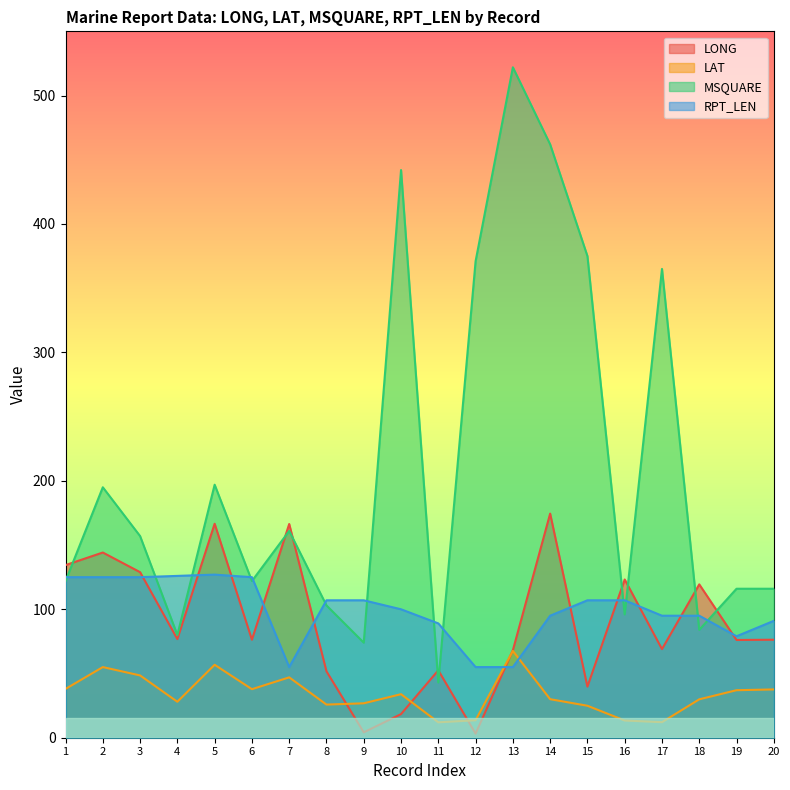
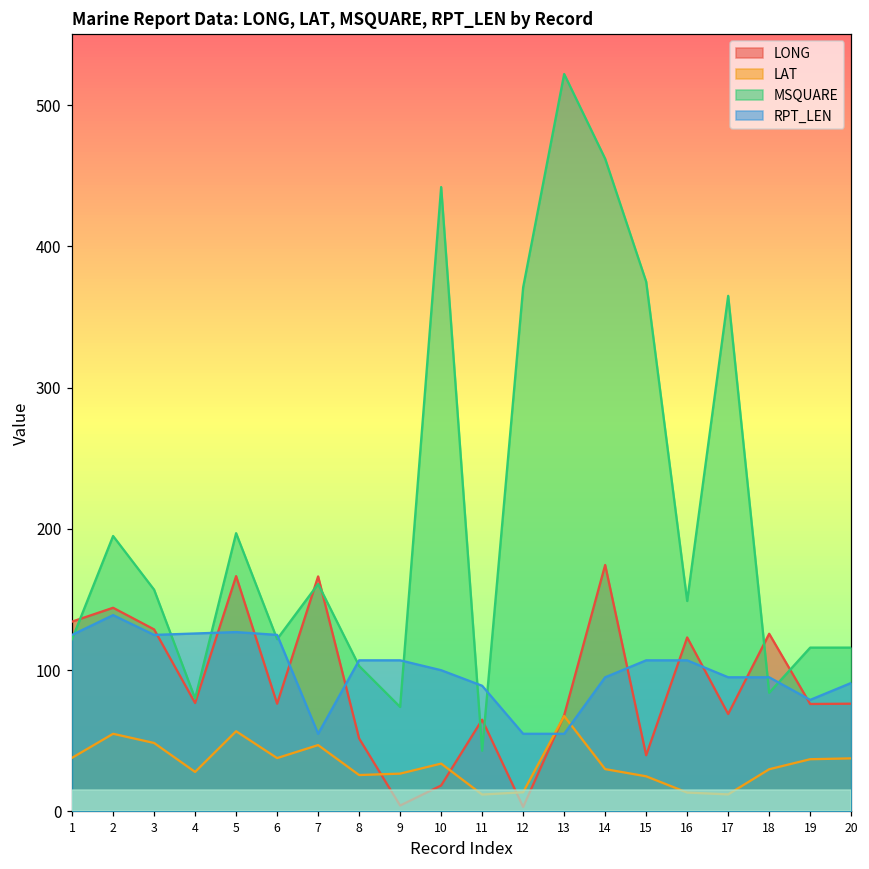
  {
    "LONG": {
      "1": 134,
      "2": 144,
      "3": 129,
      "4": 77,
      "5": 167,
      "6": 76,
      "7": 166,
      "8": 52,
      "10": 18,
-     "11": 53,
+     "11": 65,
      "14": 175,
      "15": 40,
      "16": 123,
      "17": 69,
-     "18": 119,
+     "18": 126,
      "19": 76,
      "20": 76
    },
    "LAT": {
      "1": 38,
      "2": 55,
      "3": 49,
      "4": 28,
      "5": 57,
      "6": 38,
      "7": 47,
      "8": 26,
      "9": 27,
      "10": 34,
      "14": 30,
      "15": 25,
      "18": 30,
      "19": 37,
      "20": 38
    },
    "MSQUARE": {
      "1": 122,
      "2": 195,
      "3": 157,
      "4": 80,
      "5": 197,
      "6": 122,
      "7": 161,
      "8": 103,
      "9": 74,
      "10": 442,
      "11": 43,
      "12": 371,
      "13": 522,
      "14": 462,
      "15": 375,
-     "16": 96,
+     "16": 149,
      "17": 365,
      "18": 84,
      "19": 116,
      "20": 116
    },
    "RPT_LEN": {
      "1": 125,
-     "2": 125,
+     "2": 139,
      "3": 125,
      "4": 126,
      "5": 127,
      "6": 125,
      "7": 55,
      "8": 107,
      "9": 107,
      "10": 100,
      "11": 89,
      "12": 55,
      "13": 55,
      "14": 95,
      "15": 107,
      "16": 107,
      "17": 95,
      "18": 95,
      "19": 79,
      "20": 91
    }
  }
